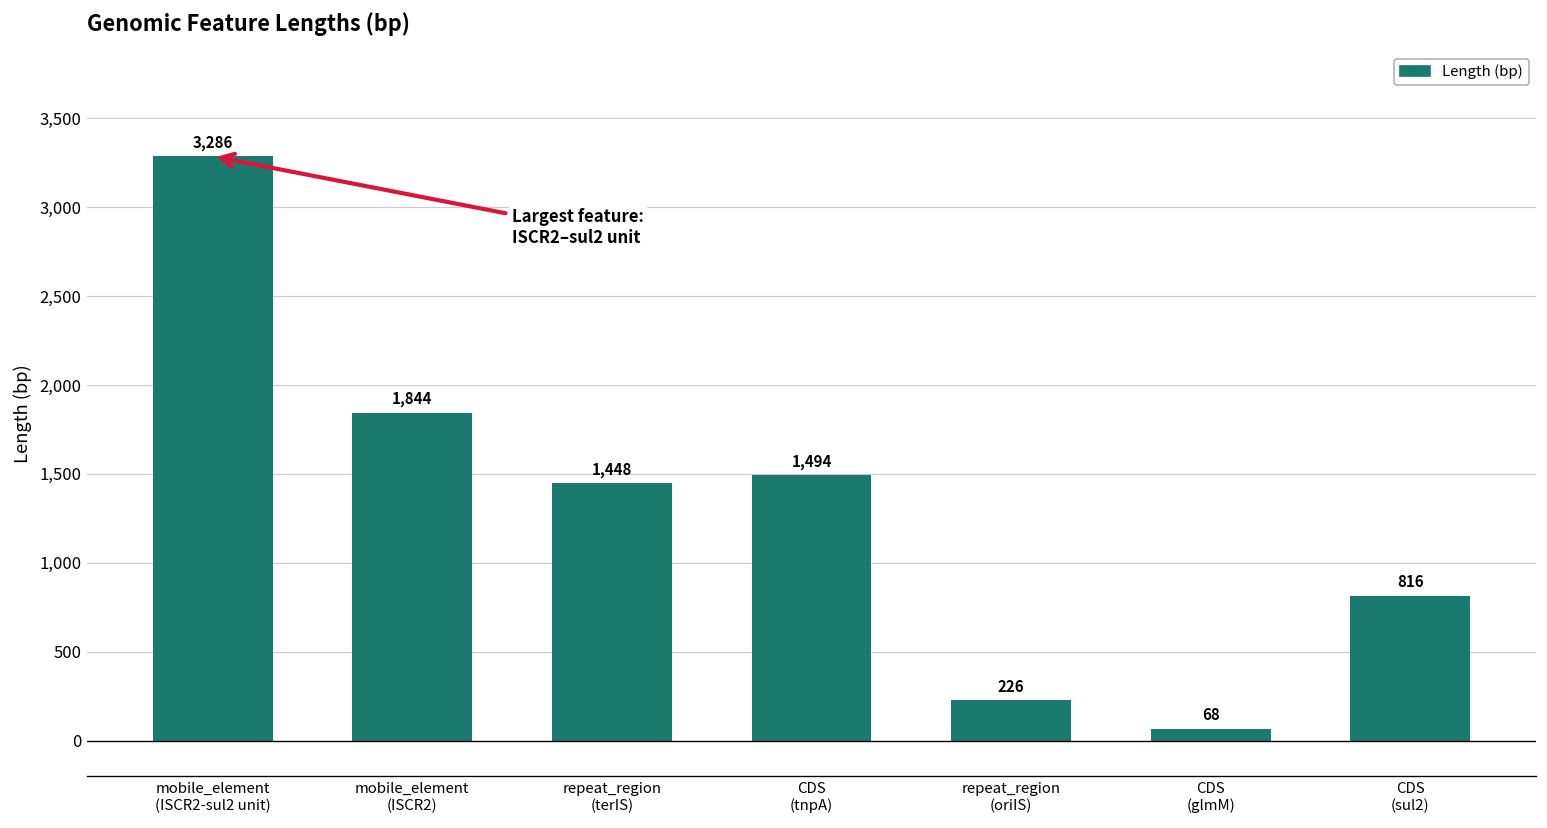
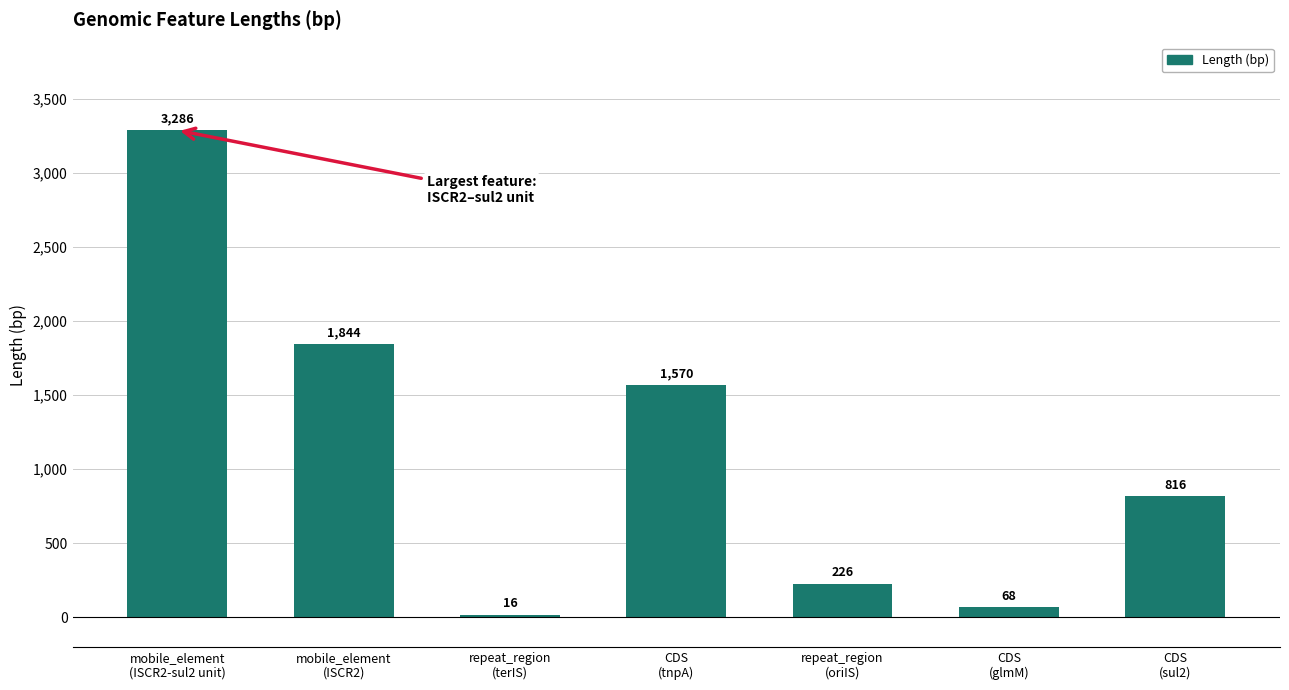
  {
    "mobile_element (ISCR2-sul2 unit)": "3,286",
    "mobile_element (ISCR2)": "1,844",
-   "repeat_region (terIS)": "1,448",
-   "CDS (tnpA)": "1,494",
+   "repeat_region (terIS)": "16",
+   "CDS (tnpA)": "1,570",
    "repeat_region (oriIS)": "226",
    "CDS (glmM)": "68",
    "CDS (sul2)": "816"
  }
